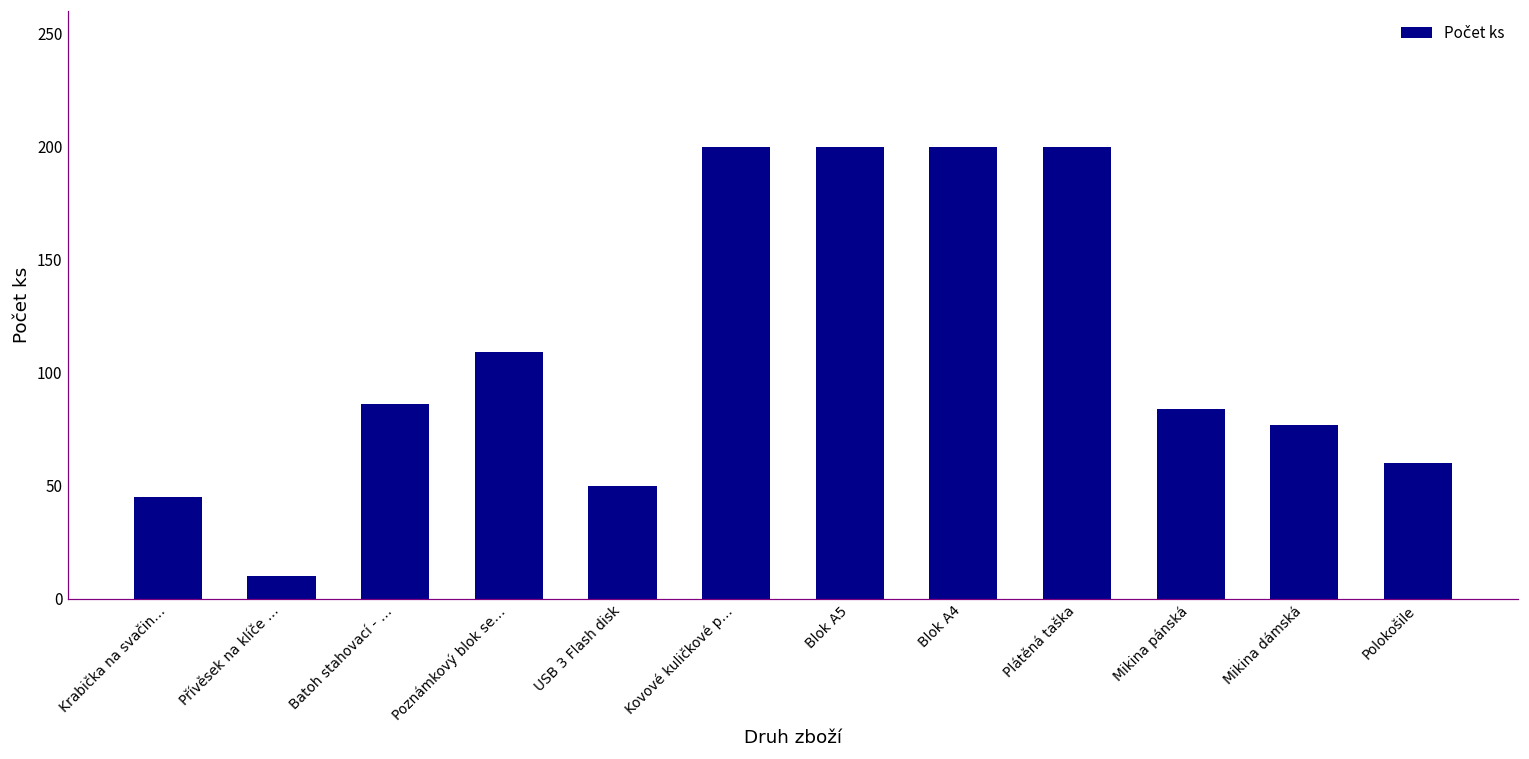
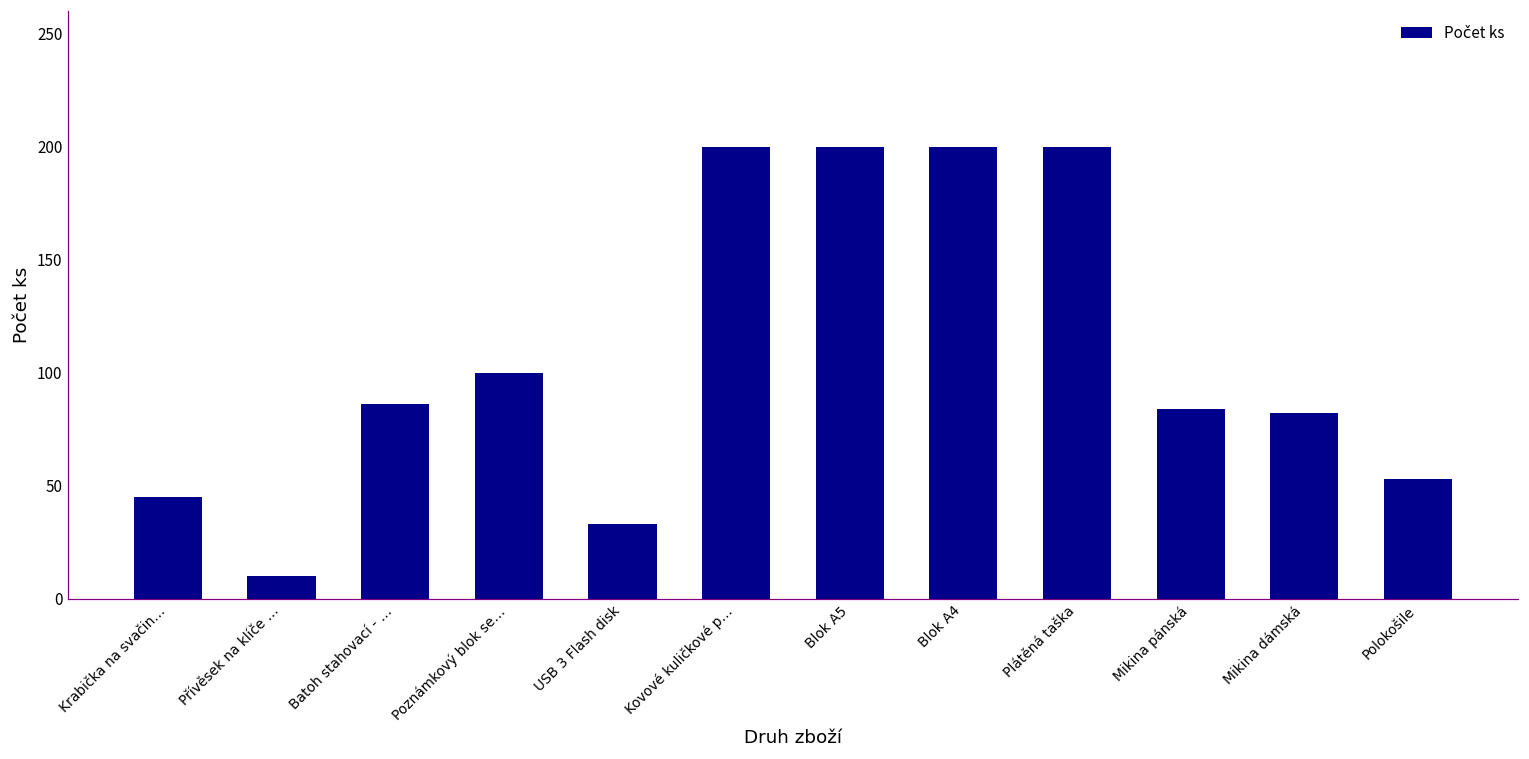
  {
    "Krabička na svačin…": 45,
    "Přívěsek na klíče …": 10,
    "Batoh stahovací - …": 86,
-   "Poznámkový blok se…": 109,
-   "USB 3 Flash disk": 50,
+   "Poznámkový blok se…": 100,
+   "USB 3 Flash disk": 33,
    "Kovové kuličkové p…": 200,
    "Blok A5": 200,
    "Blok A4": 200,
    "Plátěná taška": 200,
    "Mikina pánská": 84,
-   "Mikina dámská": 77,
-   "Polokošile": 60
+   "Mikina dámská": 82,
+   "Polokošile": 53
  }
